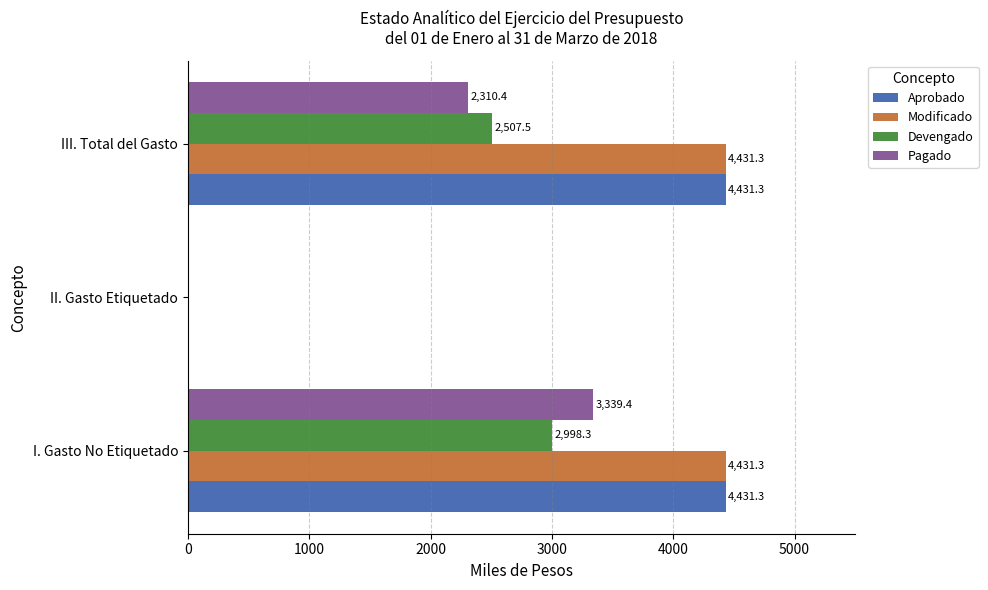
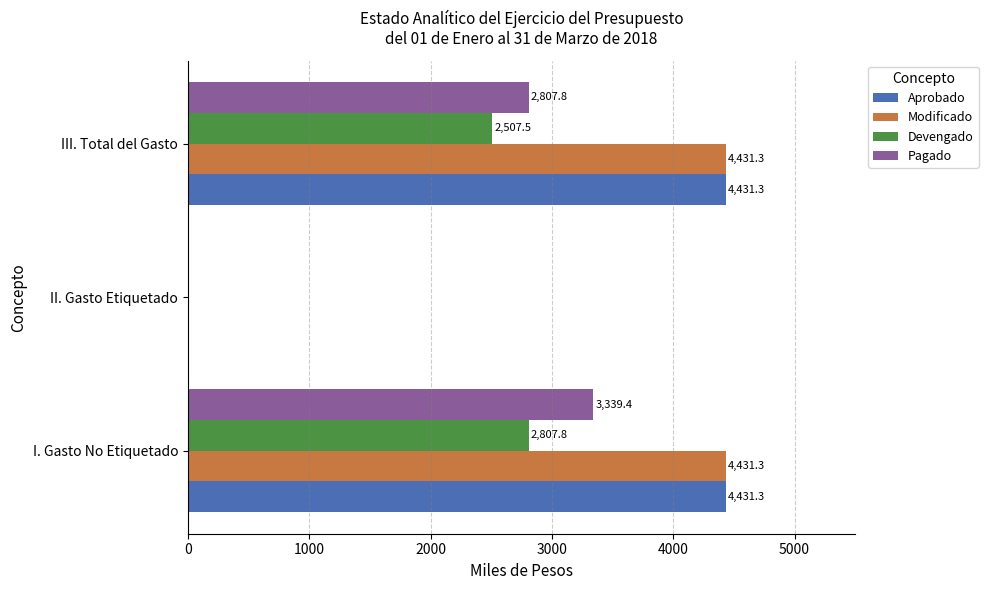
  {
    "Aprobado": {
      "III. Total del Gasto": "4,431.3",
      "I. Gasto No Etiquetado": "4,431.3"
    },
    "Modificado": {
      "III. Total del Gasto": "4,431.3",
      "I. Gasto No Etiquetado": "4,431.3"
    },
    "Devengado": {
      "III. Total del Gasto": "2,507.5",
-     "I. Gasto No Etiquetado": "2,998.3"
+     "I. Gasto No Etiquetado": "2,807.8"
    },
    "Pagado": {
-     "III. Total del Gasto": "2,310.4",
+     "III. Total del Gasto": "2,807.8",
      "I. Gasto No Etiquetado": "3,339.4"
    }
  }
